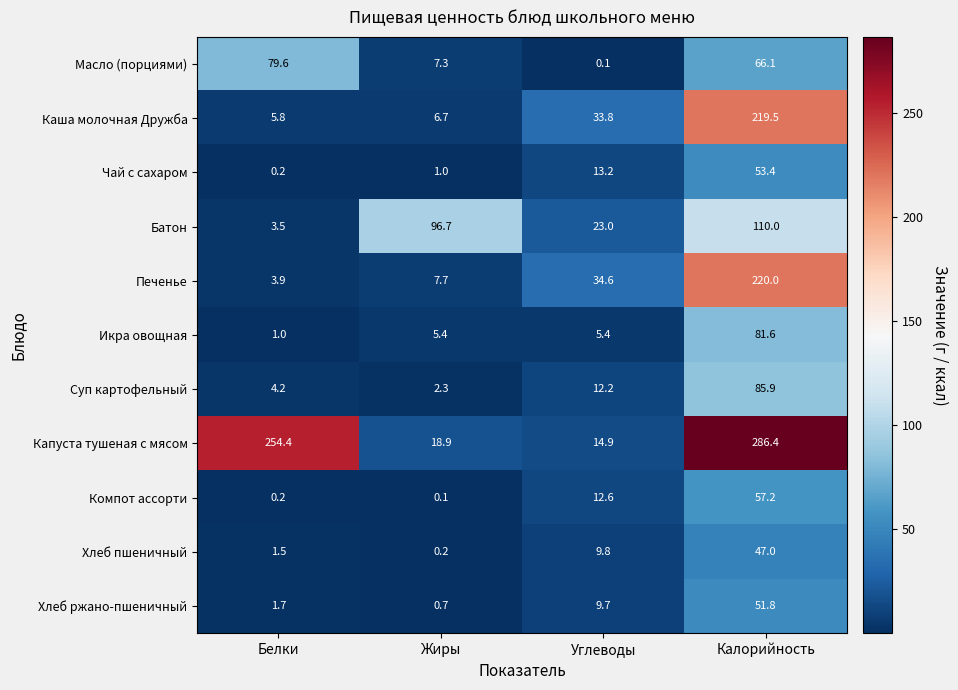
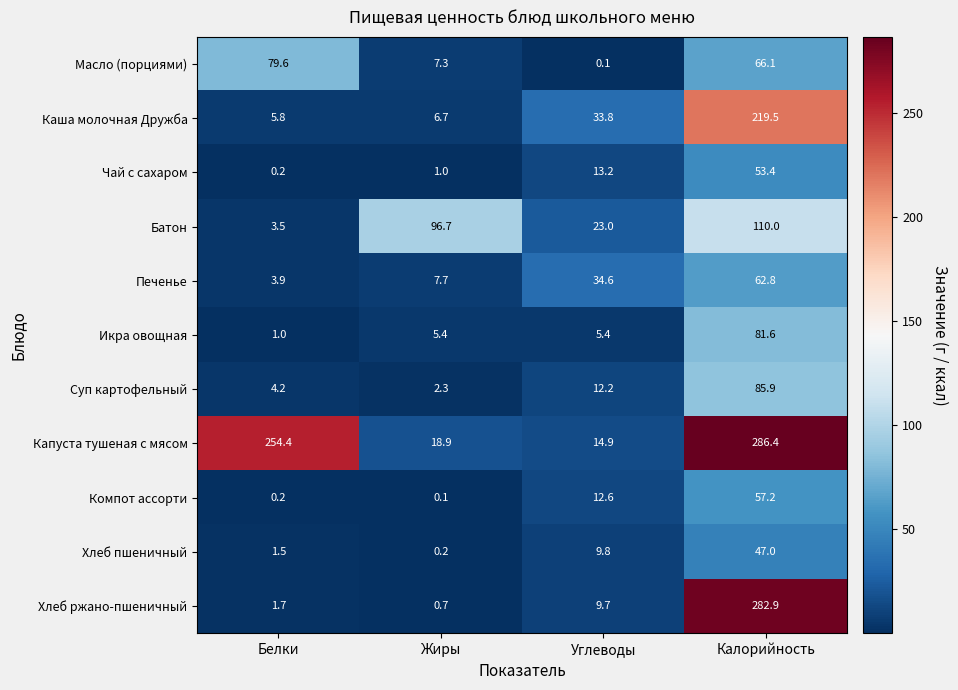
  {
    "Масло (порциями)": {
      "Белки": 79.6,
      "Жиры": 7.3,
      "Углеводы": 0.1,
      "Калорийность": 66.1
    },
    "Каша молочная Дружба": {
      "Белки": 5.8,
      "Жиры": 6.7,
      "Углеводы": 33.8,
      "Калорийность": 219.5
    },
    "Чай с сахаром": {
      "Белки": 0.2,
      "Жиры": 1.0,
      "Углеводы": 13.2,
      "Калорийность": 53.4
    },
    "Батон": {
      "Белки": 3.5,
      "Жиры": 96.7,
      "Углеводы": 23.0,
      "Калорийность": 110.0
    },
    "Печенье": {
      "Белки": 3.9,
      "Жиры": 7.7,
      "Углеводы": 34.6,
-     "Калорийность": 220.0
+     "Калорийность": 62.8
    },
    "Икра овощная": {
      "Белки": 1.0,
      "Жиры": 5.4,
      "Углеводы": 5.4,
      "Калорийность": 81.6
    },
    "Суп картофельный": {
      "Белки": 4.2,
      "Жиры": 2.3,
      "Углеводы": 12.2,
      "Калорийность": 85.9
    },
    "Капуста тушеная с мясом": {
      "Белки": 254.4,
      "Жиры": 18.9,
      "Углеводы": 14.9,
      "Калорийность": 286.4
    },
    "Компот ассорти": {
      "Белки": 0.2,
      "Жиры": 0.1,
      "Углеводы": 12.6,
      "Калорийность": 57.2
    },
    "Хлеб пшеничный": {
      "Белки": 1.5,
      "Жиры": 0.2,
      "Углеводы": 9.8,
      "Калорийность": 47.0
    },
    "Хлеб ржано-пшеничный": {
      "Белки": 1.7,
      "Жиры": 0.7,
      "Углеводы": 9.7,
-     "Калорийность": 51.8
+     "Калорийность": 282.9
    }
  }
